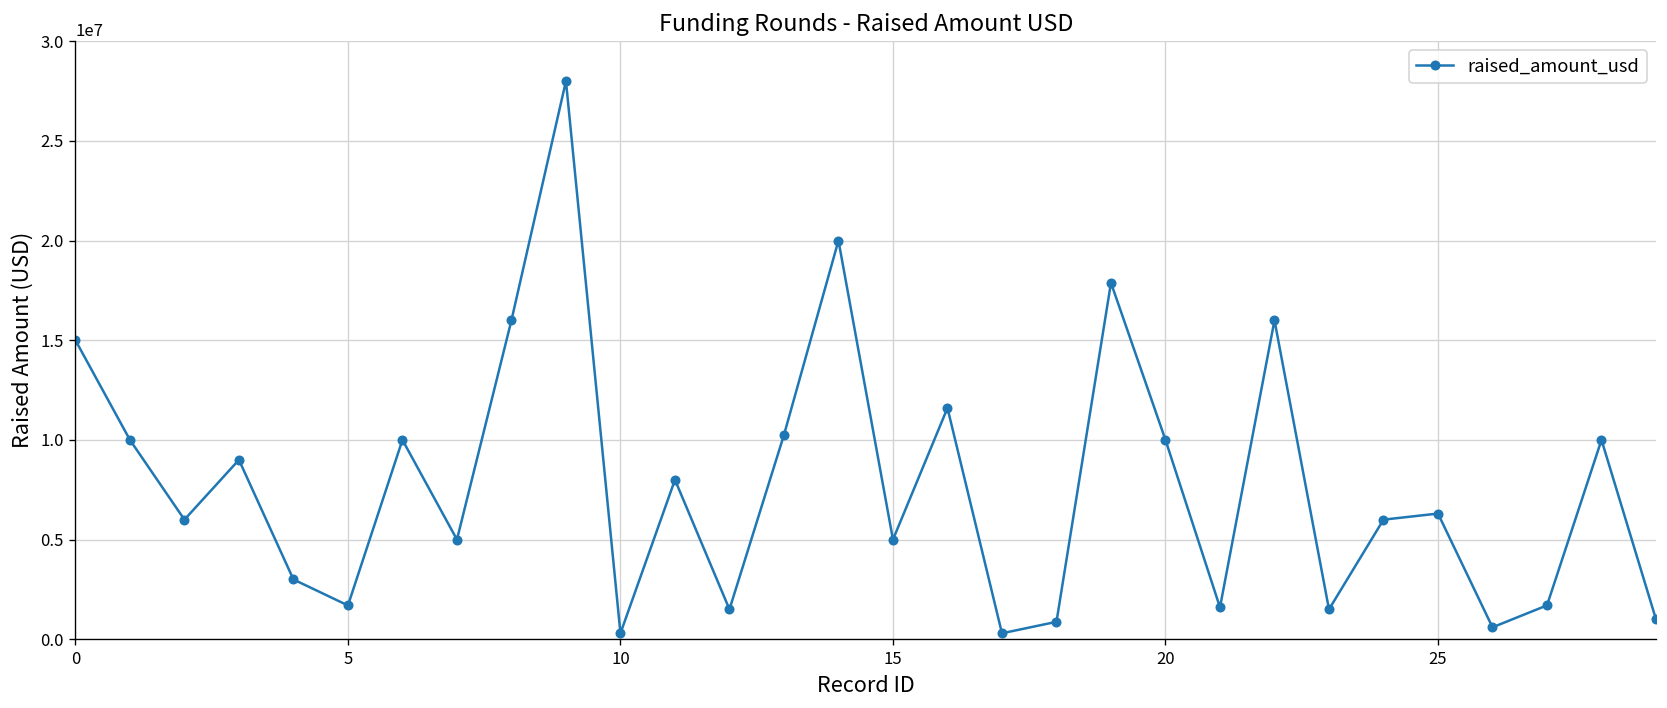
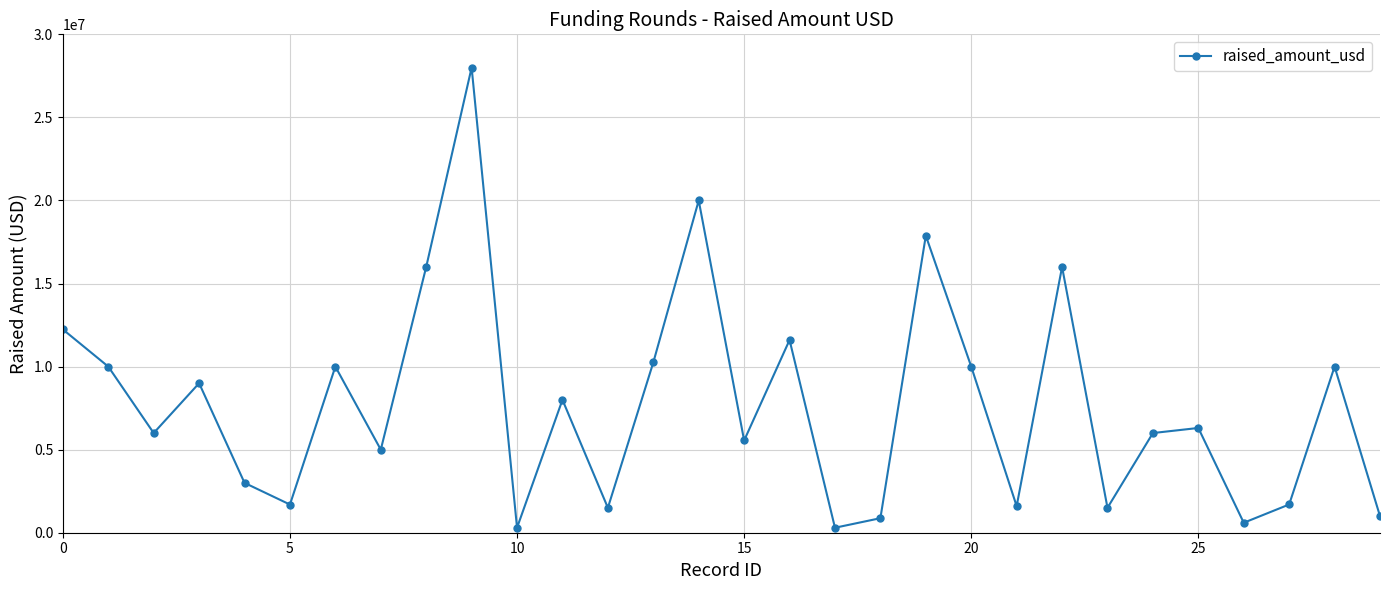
  {
-   "0": 15000000,
+   "0": 12200000,
    "5": 1700000,
    "10": 300000,
-   "15": 5000000,
+   "15": 5600000,
    "20": 10000000,
    "25": 6300000
  }
